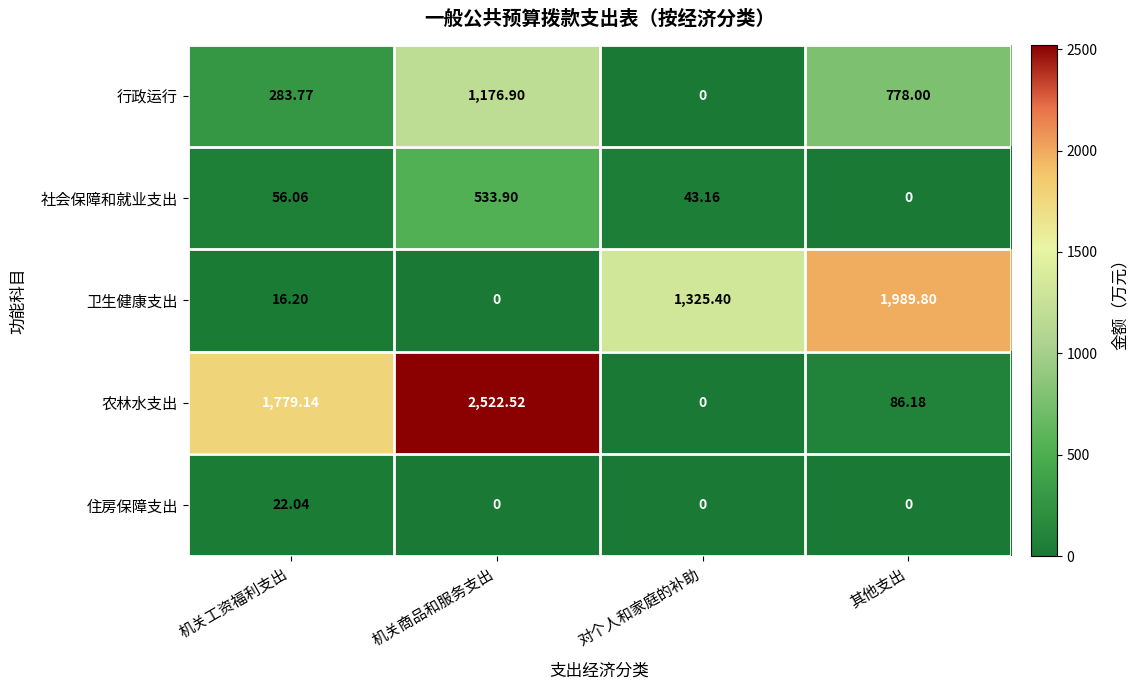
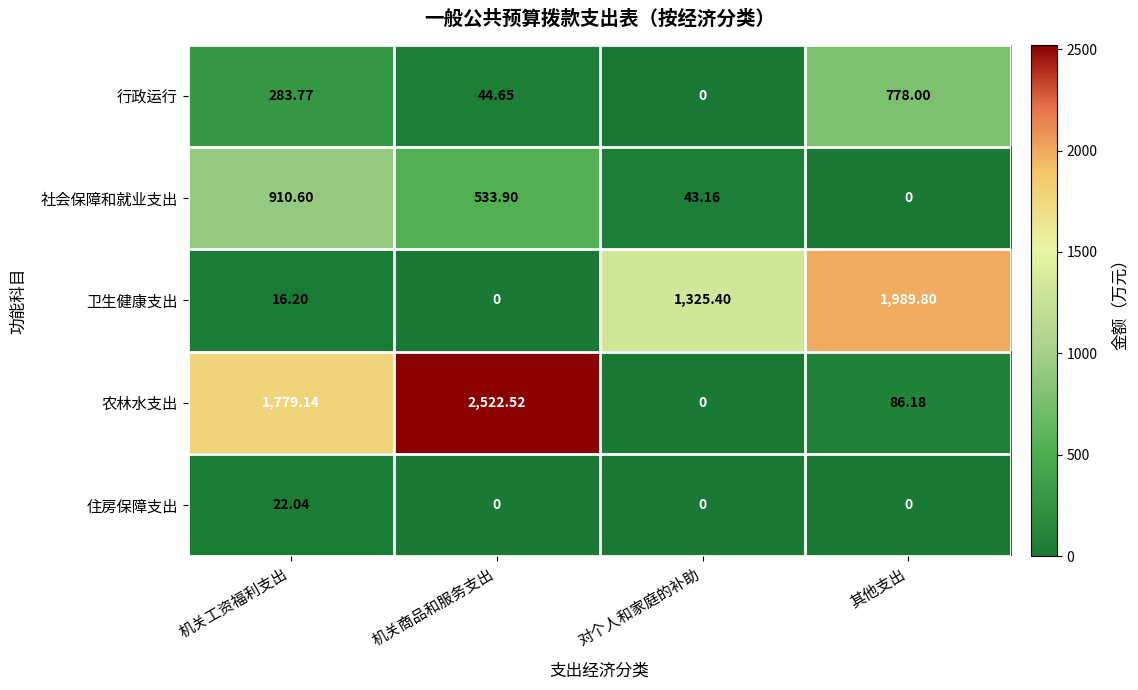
  {
    "行政运行": {
      "机关工资福利支出": "283.77",
-     "机关商品和服务支出": "1,176.90",
+     "机关商品和服务支出": "44.65",
      "对个人和家庭的补助": "0",
      "其他支出": "778.00"
    },
    "社会保障和就业支出": {
-     "机关工资福利支出": "56.06",
+     "机关工资福利支出": "910.60",
      "机关商品和服务支出": "533.90",
      "对个人和家庭的补助": "43.16",
      "其他支出": "0"
    },
    "卫生健康支出": {
      "机关工资福利支出": "16.20",
      "机关商品和服务支出": "0",
      "对个人和家庭的补助": "1,325.40",
      "其他支出": "1,989.80"
    },
    "农林水支出": {
      "机关工资福利支出": "1,779.14",
      "机关商品和服务支出": "2,522.52",
      "对个人和家庭的补助": "0",
      "其他支出": "86.18"
    },
    "住房保障支出": {
      "机关工资福利支出": "22.04",
      "机关商品和服务支出": "0",
      "对个人和家庭的补助": "0",
      "其他支出": "0"
    }
  }
